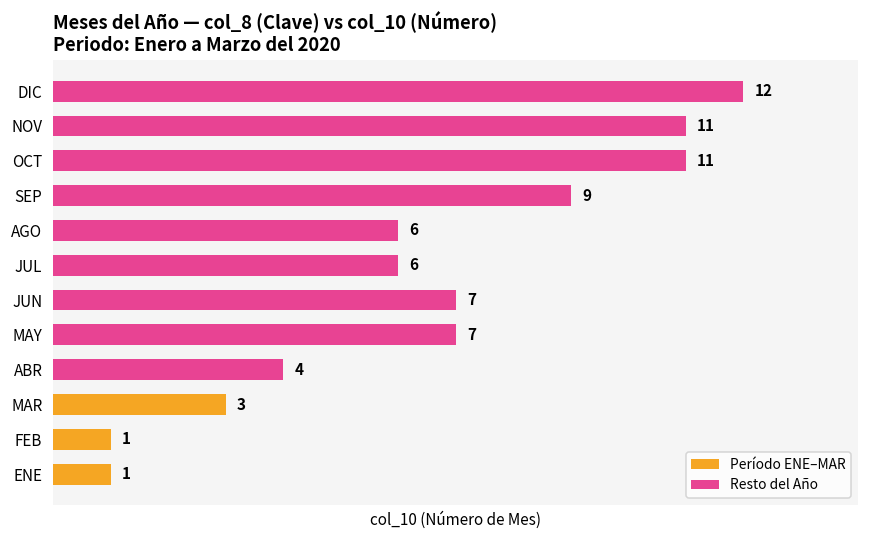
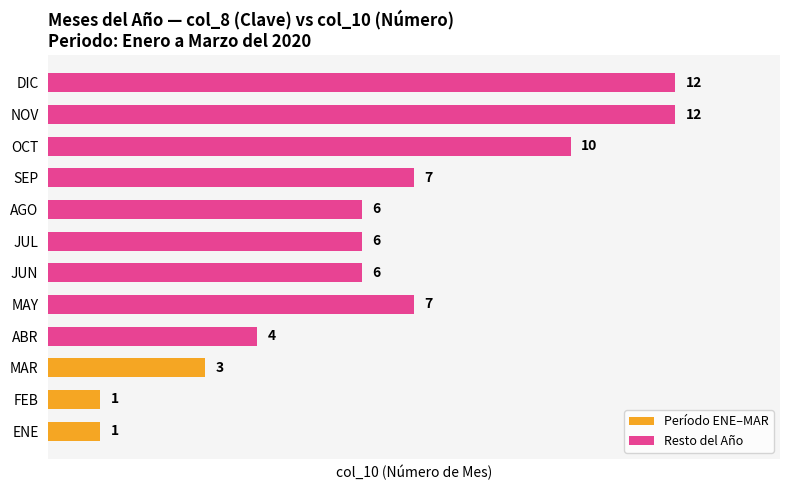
  {
    "DIC": 12,
-   "NOV": 11,
-   "OCT": 11,
-   "SEP": 9,
+   "NOV": 12,
+   "OCT": 10,
+   "SEP": 7,
    "AGO": 6,
    "JUL": 6,
-   "JUN": 7,
+   "JUN": 6,
    "MAY": 7,
    "ABR": 4,
    "MAR": 3,
    "FEB": 1,
    "ENE": 1
  }
